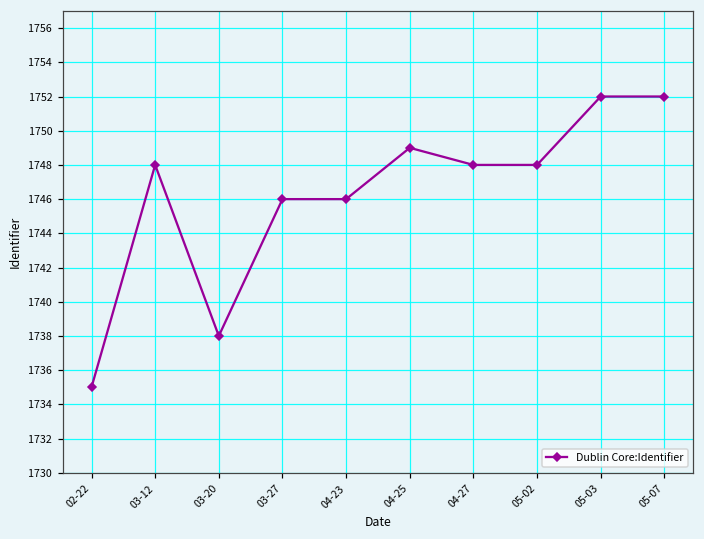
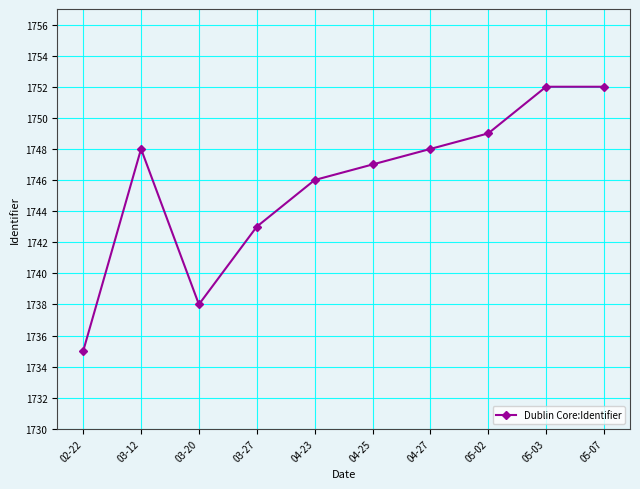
  {
    "02-22": 1735,
    "03-12": 1748,
    "03-20": 1738,
-   "03-27": 1746,
+   "03-27": 1743,
    "04-23": 1746,
-   "04-25": 1749,
+   "04-25": 1747,
    "04-27": 1748,
-   "05-02": 1748,
+   "05-02": 1749,
    "05-03": 1752,
    "05-07": 1752
  }
